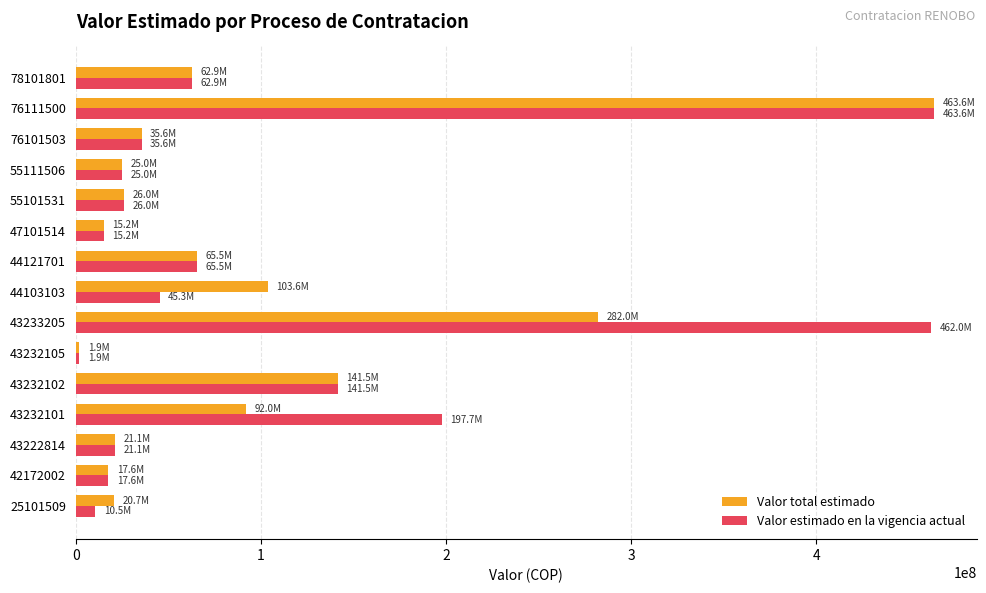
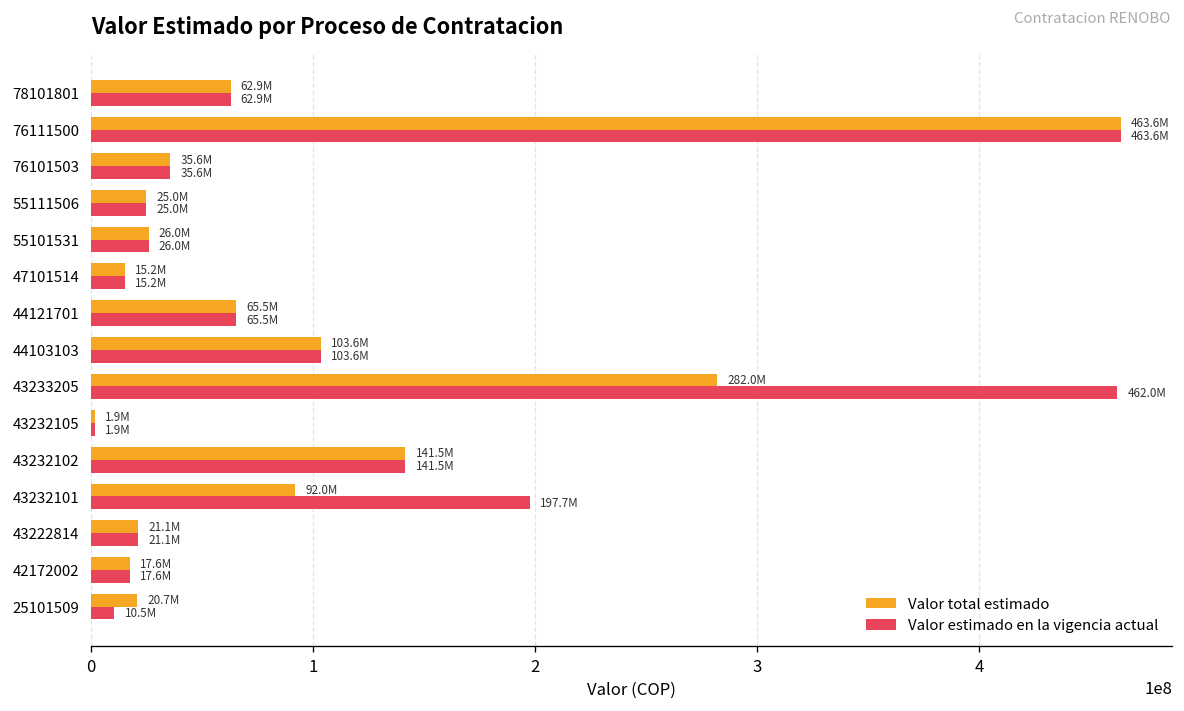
  {
    "Valor total estimado": {
      "78101801": "62.9M",
      "76111500": "463.6M",
      "76101503": "35.6M",
      "55111506": "25.0M",
      "55101531": "26.0M",
      "47101514": "15.2M",
      "44121701": "65.5M",
      "44103103": "103.6M",
      "43233205": "282.0M",
      "43232105": "1.9M",
      "43232102": "141.5M",
      "43232101": "92.0M",
      "43222814": "21.1M",
      "42172002": "17.6M",
      "25101509": "20.7M"
    },
    "Valor estimado en la vigencia actual": {
      "78101801": "62.9M",
      "76111500": "463.6M",
      "76101503": "35.6M",
      "55111506": "25.0M",
      "55101531": "26.0M",
      "47101514": "15.2M",
      "44121701": "65.5M",
-     "44103103": "45.3M",
+     "44103103": "103.6M",
      "43233205": "462.0M",
      "43232105": "1.9M",
      "43232102": "141.5M",
      "43232101": "197.7M",
      "43222814": "21.1M",
      "42172002": "17.6M",
      "25101509": "10.5M"
    }
  }
